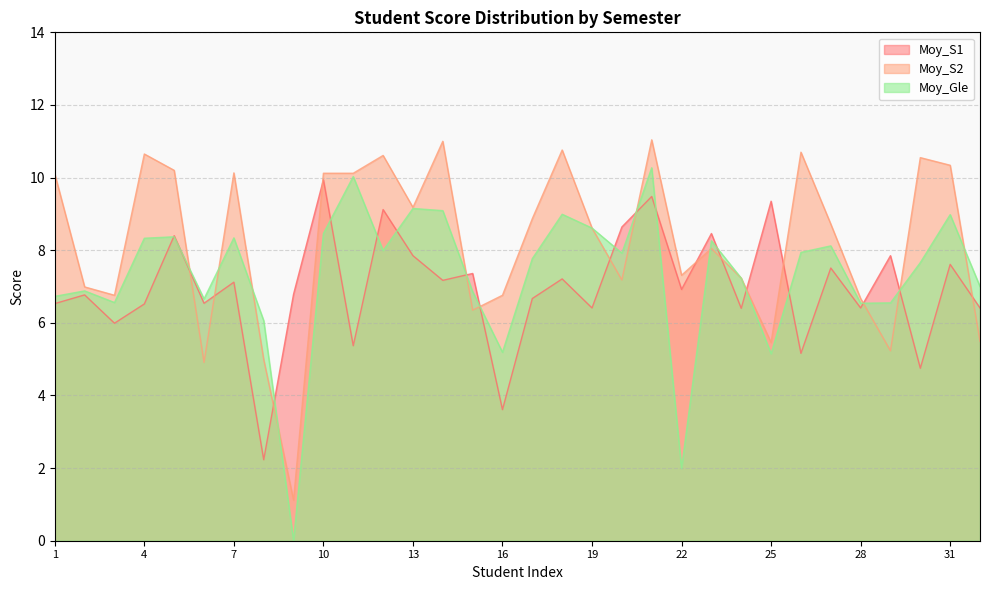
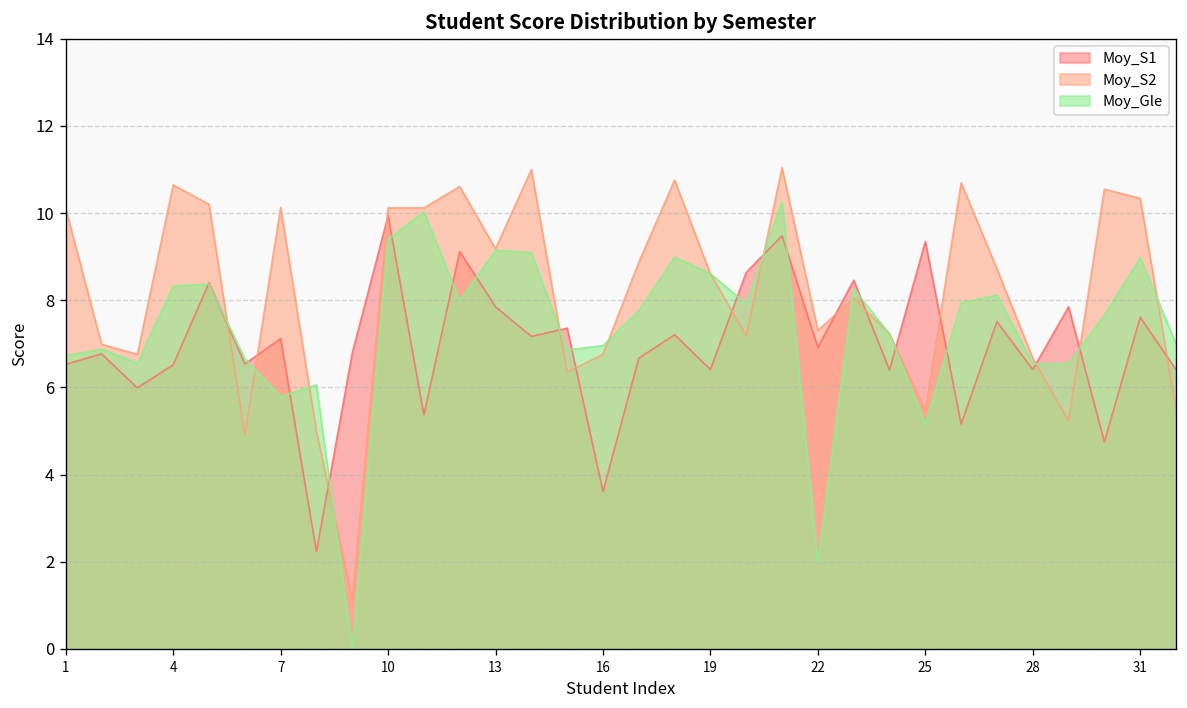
  {
    "Moy_Gle": {
      "1": 6.7,
      "4": 8.3,
-     "7": 8.3,
-     "10": 8.5,
-     "16": 5.2,
+     "7": 5.8,
+     "10": 9.4,
+     "16": 7.0,
      "22": 2.0,
      "25": 5.2,
      "28": 6.5,
      "31": 9.0
    }
  }
